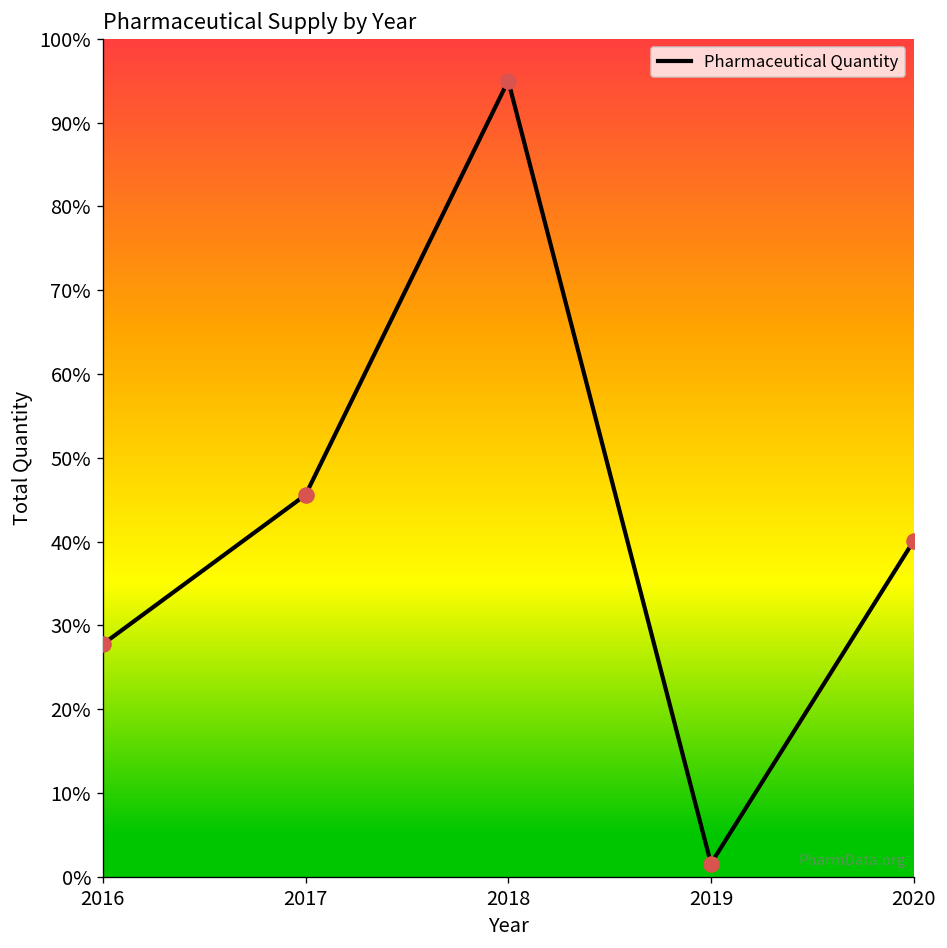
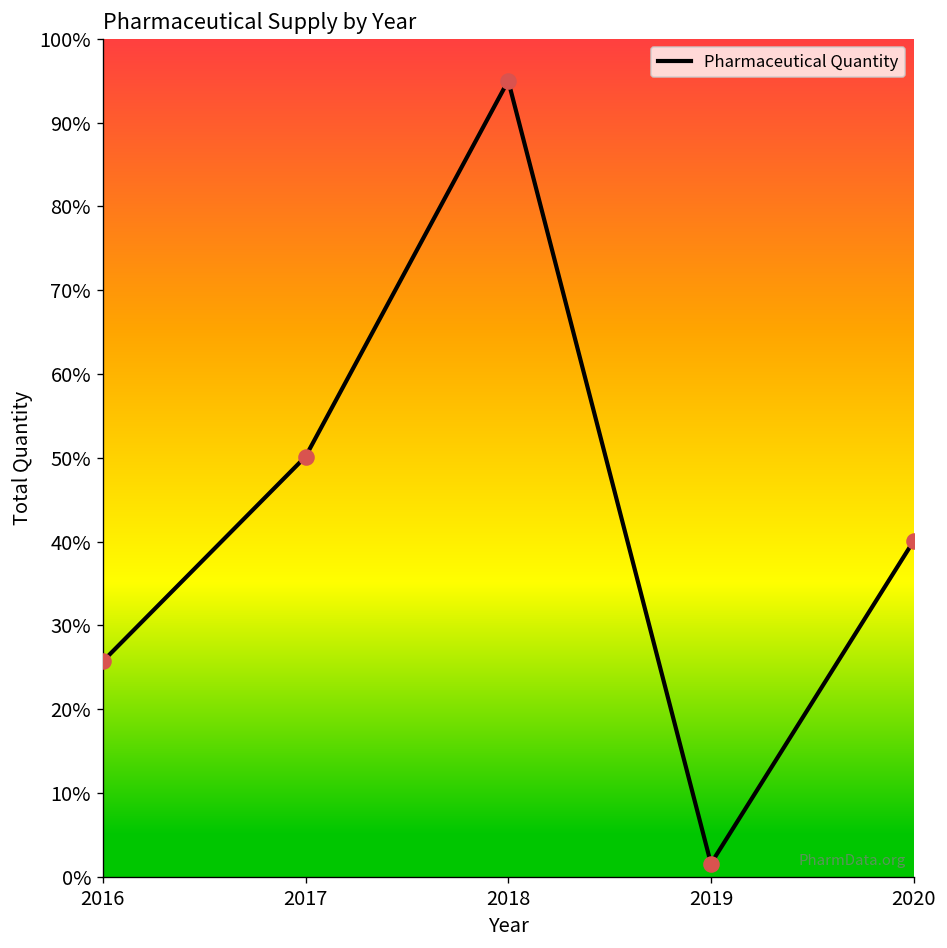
  {
-   "2016": "28%",
-   "2017": "46%",
+   "2016": "26%",
+   "2017": "50%",
    "2018": "95%",
    "2019": "2%",
    "2020": "40%"
  }
